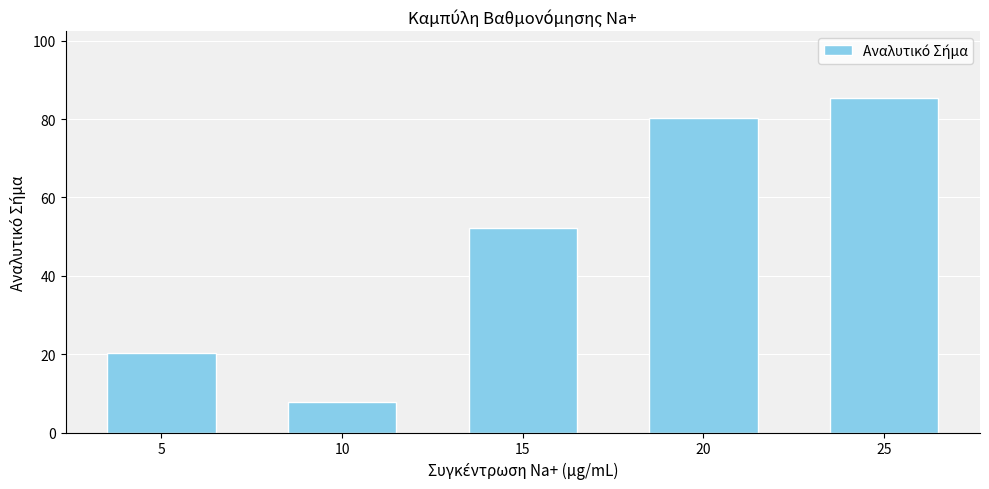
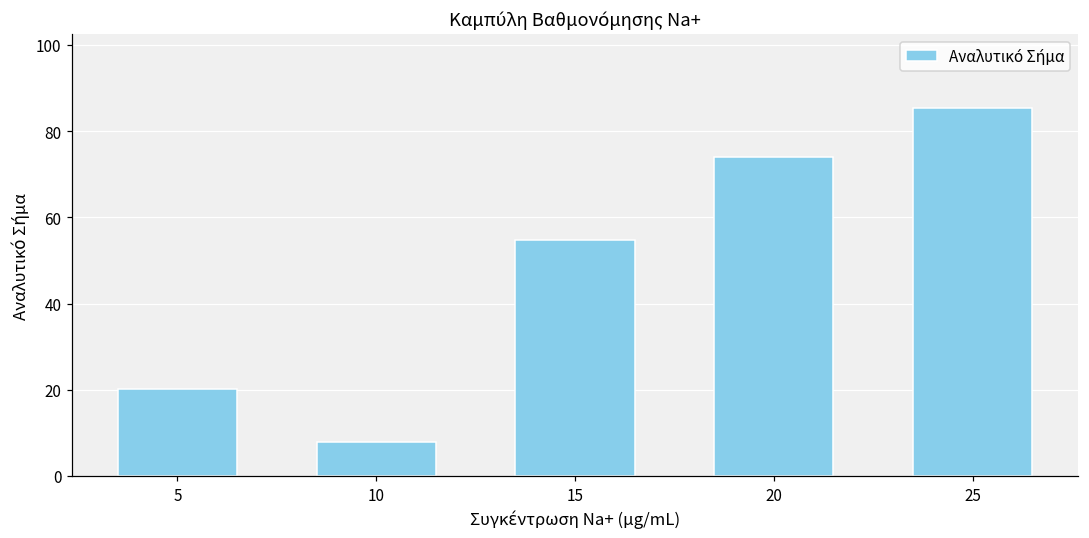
  {
    "5": 20,
    "10": 8,
-   "15": 52,
-   "20": 80,
+   "15": 55,
+   "20": 74,
    "25": 85
  }
